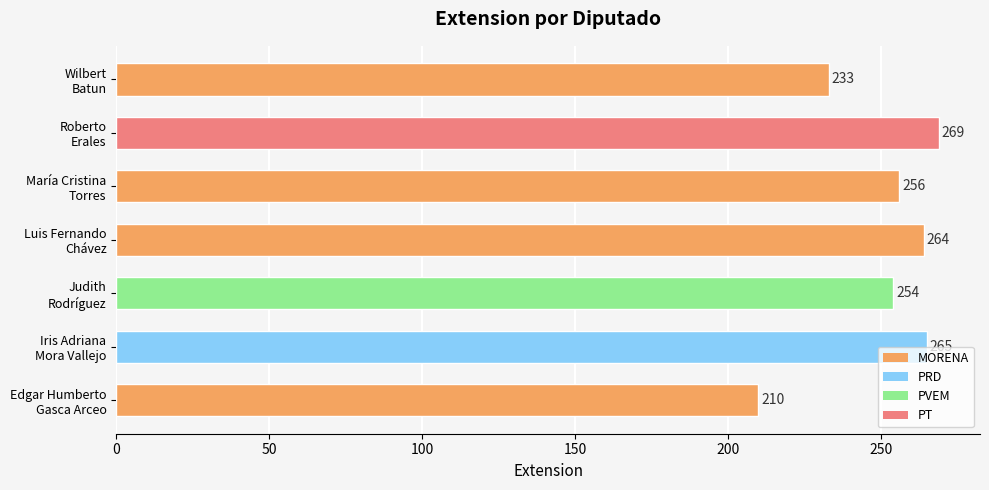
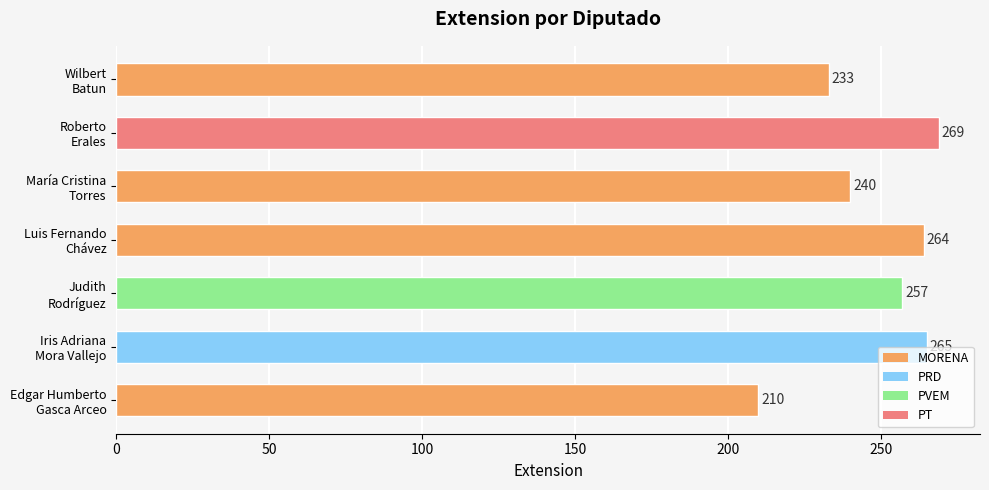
  {
    "Wilbert Batun": 233,
    "Roberto Erales": 269,
-   "María Cristina Torres": 256,
+   "María Cristina Torres": 240,
    "Luis Fernando Chávez": 264,
-   "Judith Rodríguez": 254,
+   "Judith Rodríguez": 257,
    "Edgar Humberto Gasca Arceo": 210
  }
